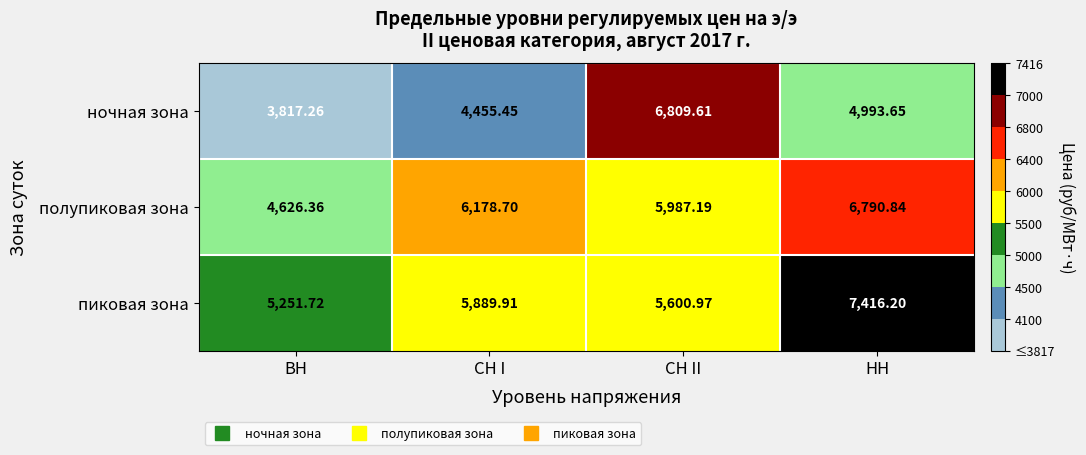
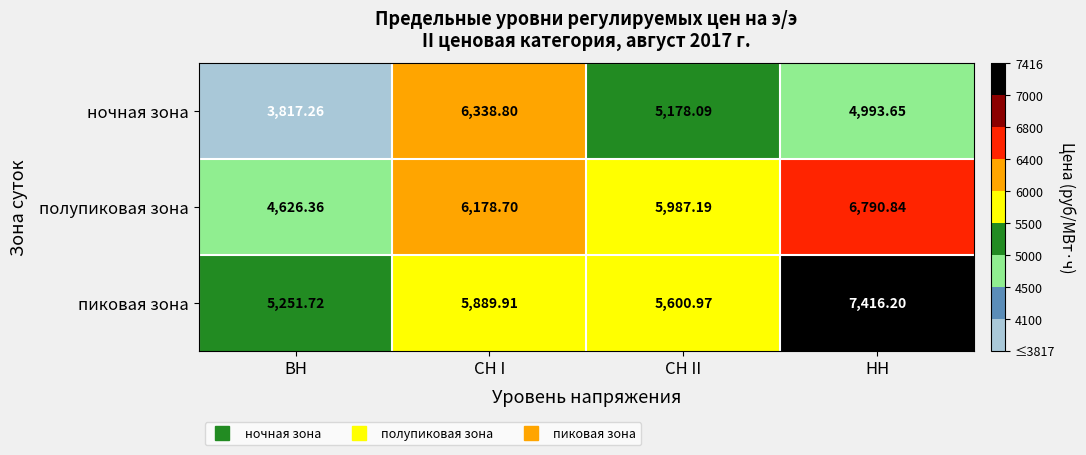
  {
    "ночная зона": {
      "ВН": "3,817.26",
-     "СН I": "4,455.45",
-     "СН II": "6,809.61",
+     "СН I": "6,338.80",
+     "СН II": "5,178.09",
      "НН": "4,993.65"
    },
    "полупиковая зона": {
      "ВН": "4,626.36",
      "СН I": "6,178.70",
      "СН II": "5,987.19",
      "НН": "6,790.84"
    },
    "пиковая зона": {
      "ВН": "5,251.72",
      "СН I": "5,889.91",
      "СН II": "5,600.97",
      "НН": "7,416.20"
    }
  }
